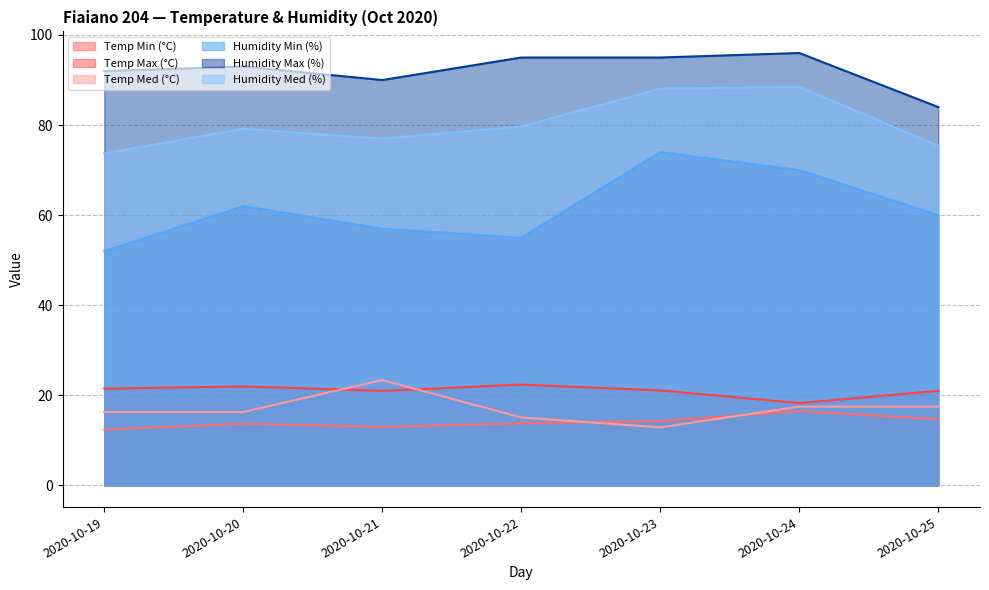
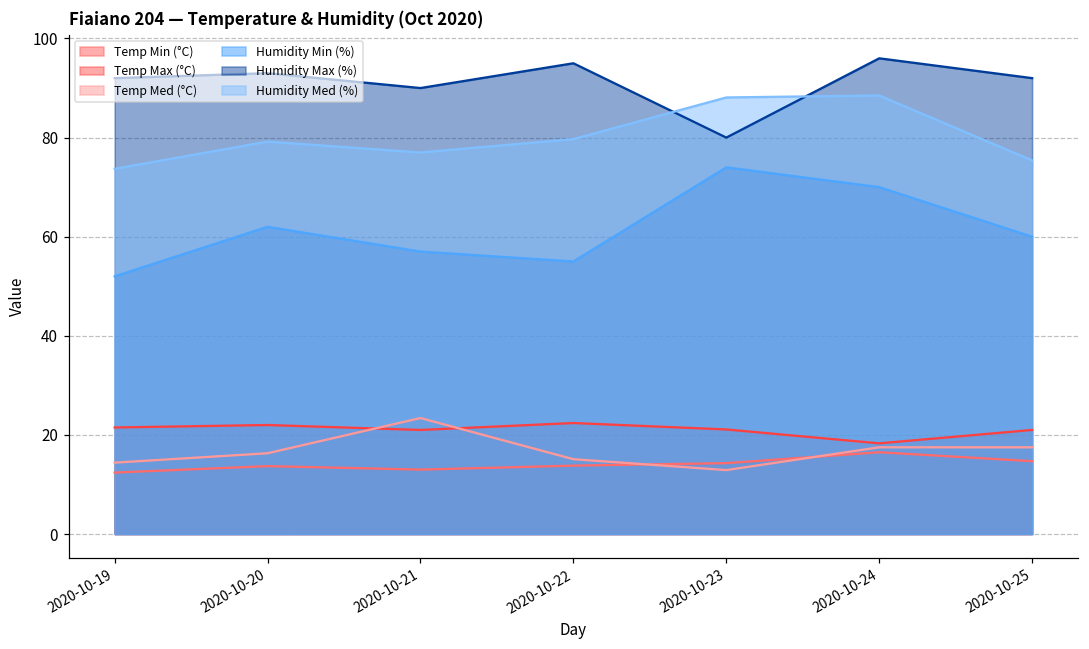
  {
    "Temp Med (°C)": {
-     "2020-10-19": 16,
+     "2020-10-19": 14,
      "2020-10-20": 16,
      "2020-10-21": 23,
      "2020-10-22": 15,
      "2020-10-23": 13,
      "2020-10-24": 18,
      "2020-10-25": 18
    },
    "Humidity Max (%)": {
      "2020-10-21": 90,
      "2020-10-22": 95,
-     "2020-10-23": 95,
+     "2020-10-23": 80,
      "2020-10-24": 96,
-     "2020-10-25": 84
+     "2020-10-25": 92
    }
  }
